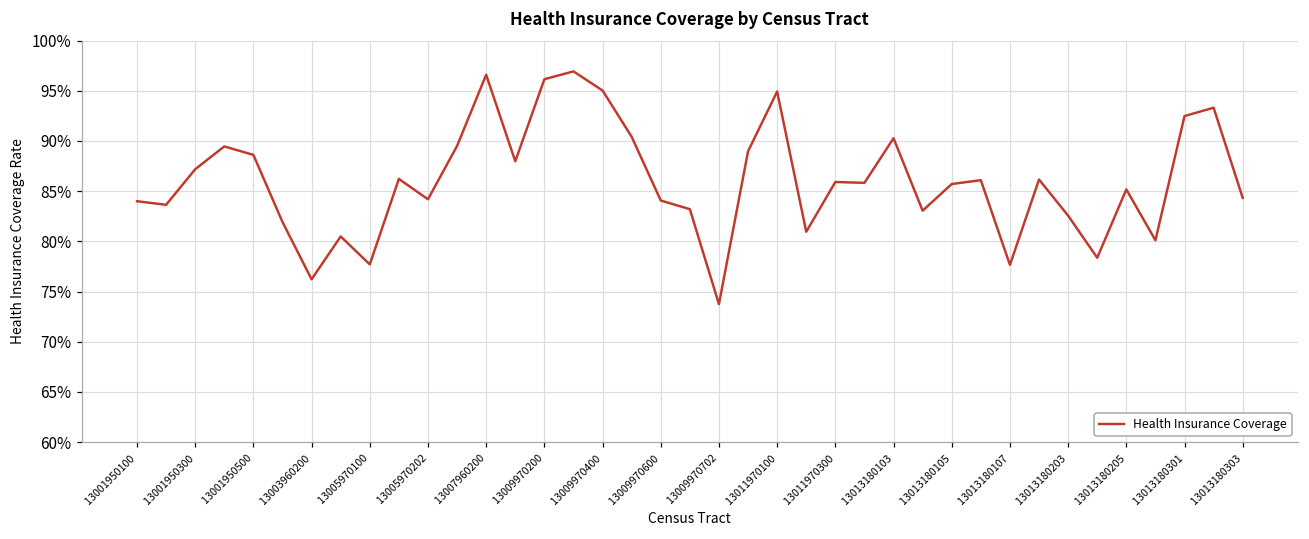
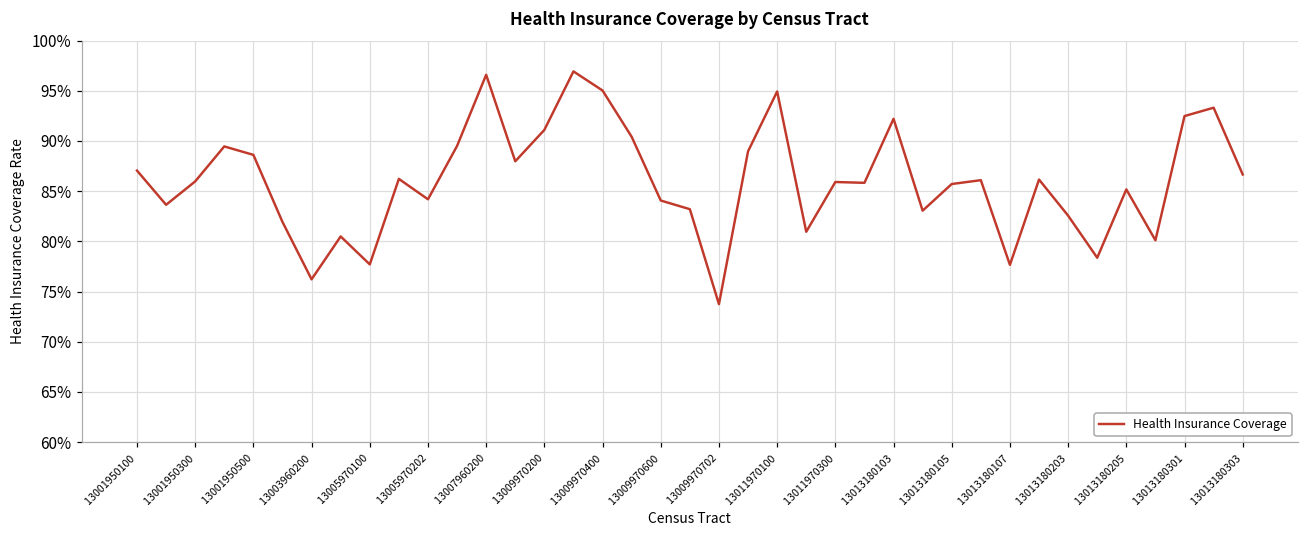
  {
-   "13001950100": "84%",
-   "13001950300": "87%",
+   "13001950100": "87%",
+   "13001950300": "86%",
    "13001950500": "89%",
    "13003960200": "76%",
    "13005970100": "78%",
    "13005970202": "84%",
    "13007960200": "97%",
-   "13009970200": "96%",
+   "13009970200": "91%",
    "13009970400": "95%",
    "13009970600": "84%",
    "13009970702": "74%",
    "13011970100": "95%",
    "13011970300": "86%",
-   "13013180103": "90%",
+   "13013180103": "92%",
    "13013180105": "86%",
    "13013180107": "78%",
    "13013180203": "83%",
    "13013180205": "85%",
    "13013180301": "92%",
-   "13013180303": "84%"
+   "13013180303": "87%"
  }
